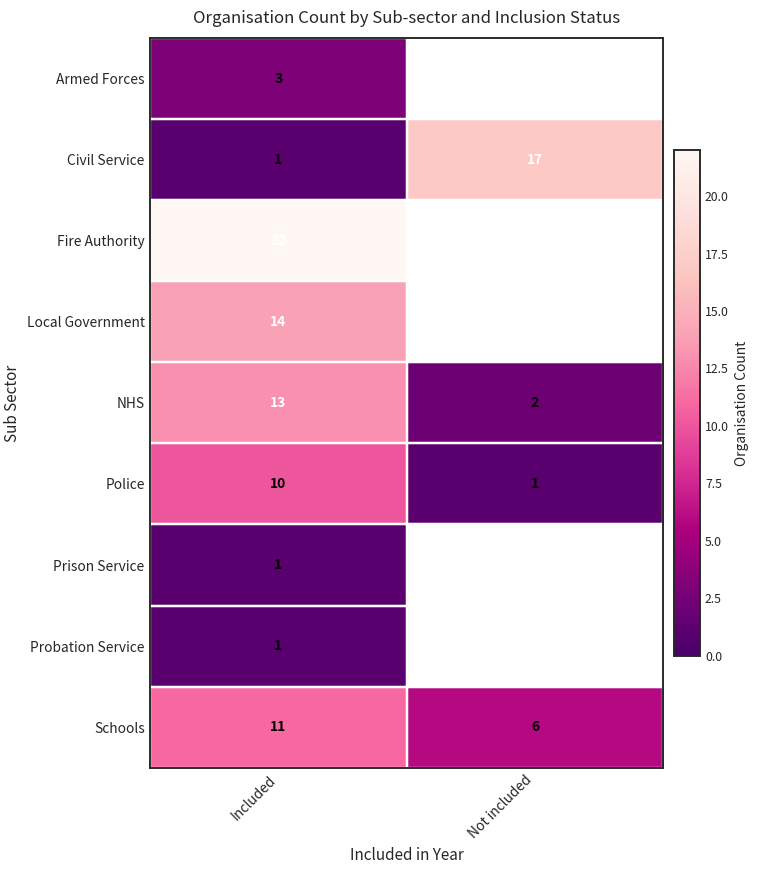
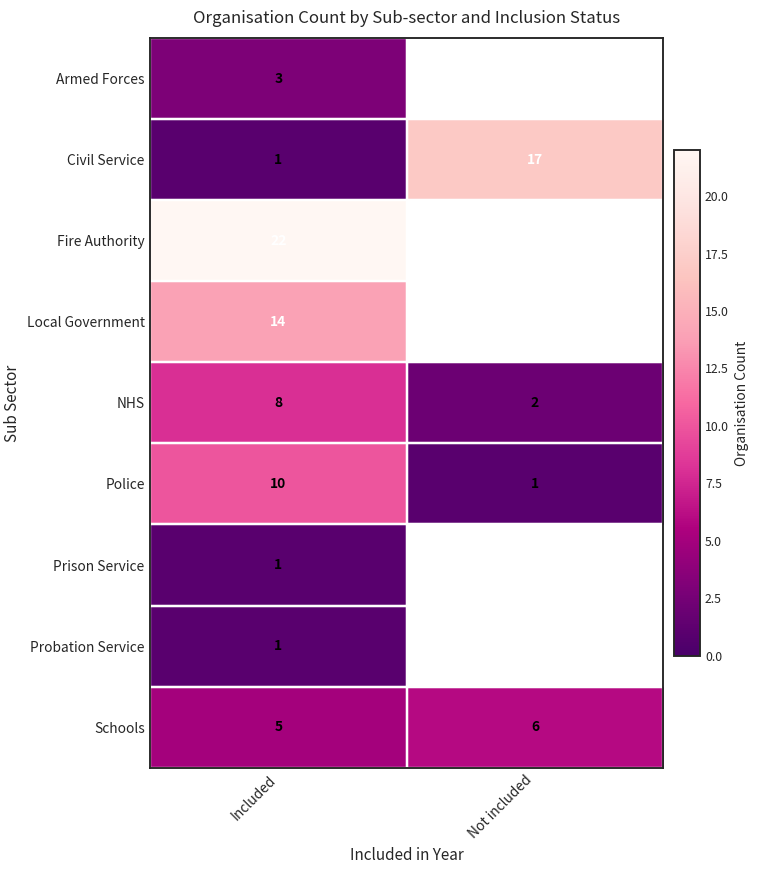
  {
    "Armed Forces": {
      "Included": 3
    },
    "Civil Service": {
      "Included": 1,
      "Not included": 17
    },
    "Local Government": {
      "Included": 14
    },
    "NHS": {
-     "Included": 13,
+     "Included": 8,
      "Not included": 2
    },
    "Police": {
      "Included": 10,
      "Not included": 1
    },
    "Prison Service": {
      "Included": 1
    },
    "Probation Service": {
      "Included": 1
    },
    "Schools": {
-     "Included": 11,
+     "Included": 5,
      "Not included": 6
    }
  }
